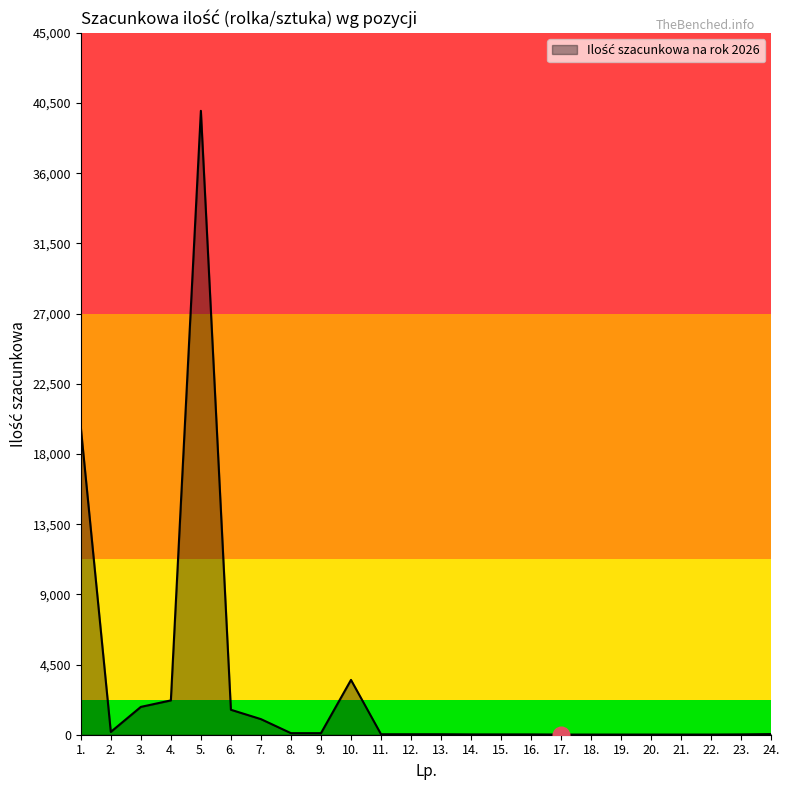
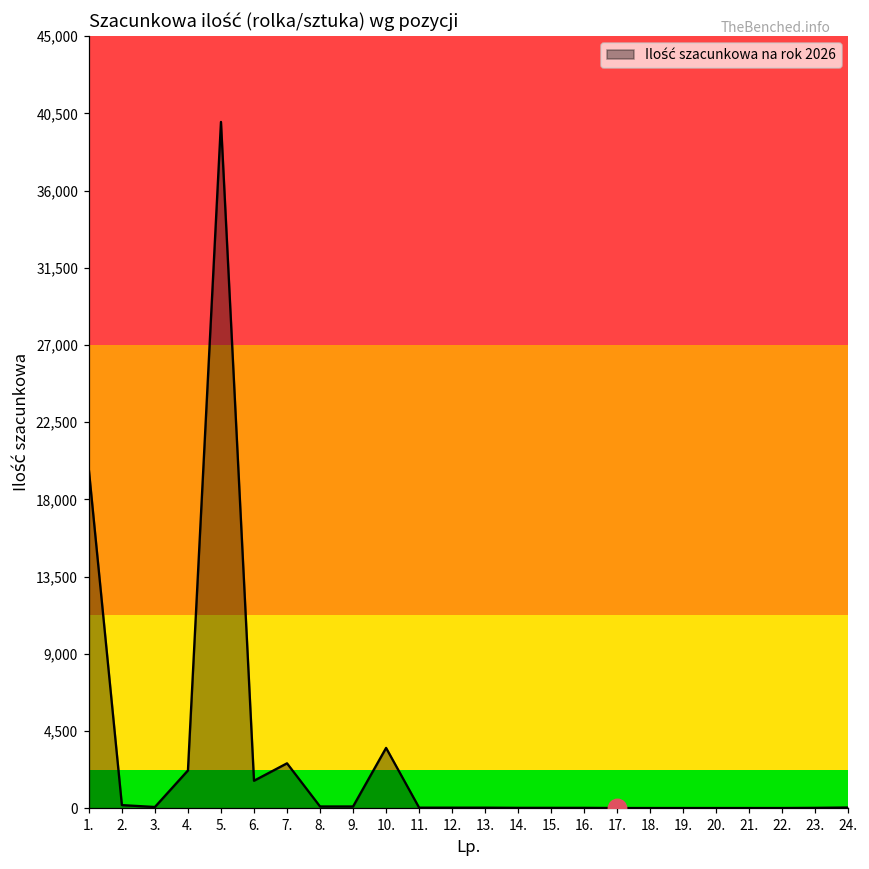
  {
    "Ilość szacunkowa na rok 2026": {
      "1.": "19,700",
      "2.": "200",
-     "3.": "1,800",
+     "3.": "100",
      "4.": "2,200",
      "5.": "40,000",
      "6.": "1,600",
-     "7.": "1,000",
+     "7.": "2,600",
      "8.": "100",
      "9.": "100",
      "10.": "3,500",
      "11.": "0",
      "12.": "0",
      "13.": "0",
      "14.": "0",
      "15.": "0",
      "16.": "0",
      "18.": "0",
      "19.": "0",
      "20.": "0",
      "21.": "0",
      "22.": "0",
      "23.": "0",
      "24.": "0"
    }
  }
